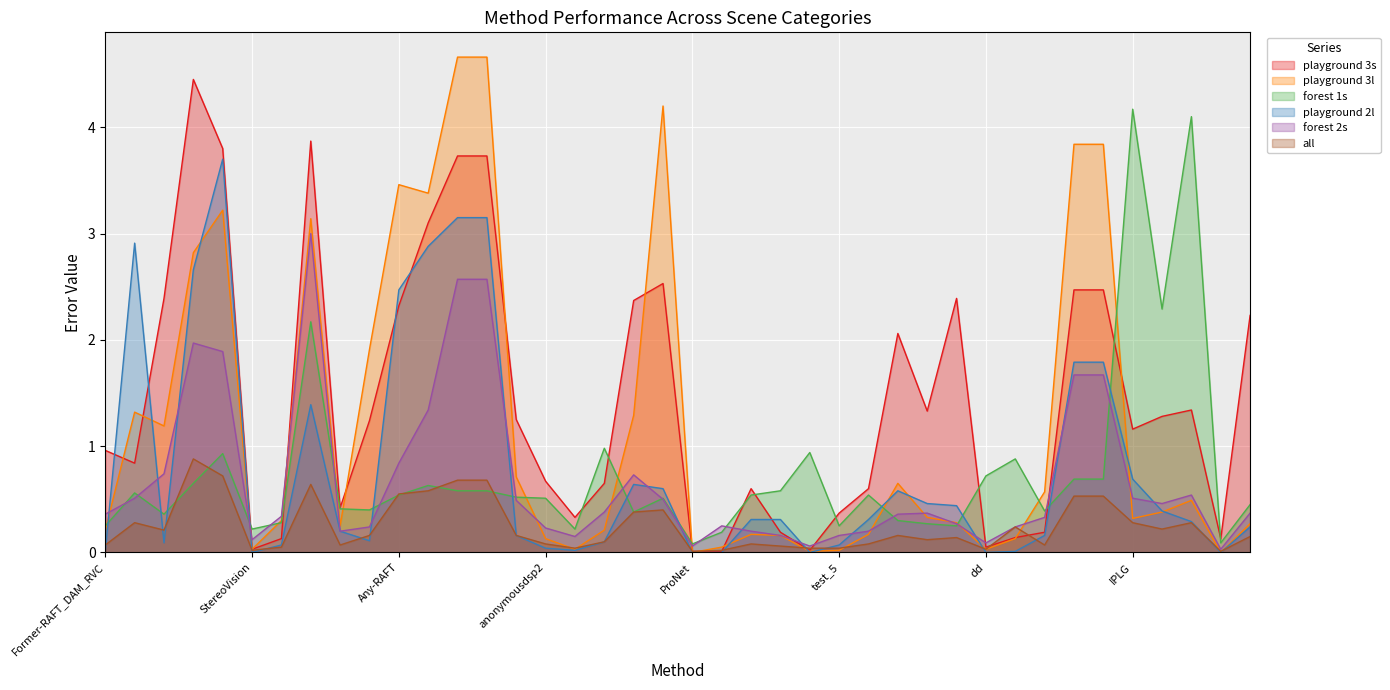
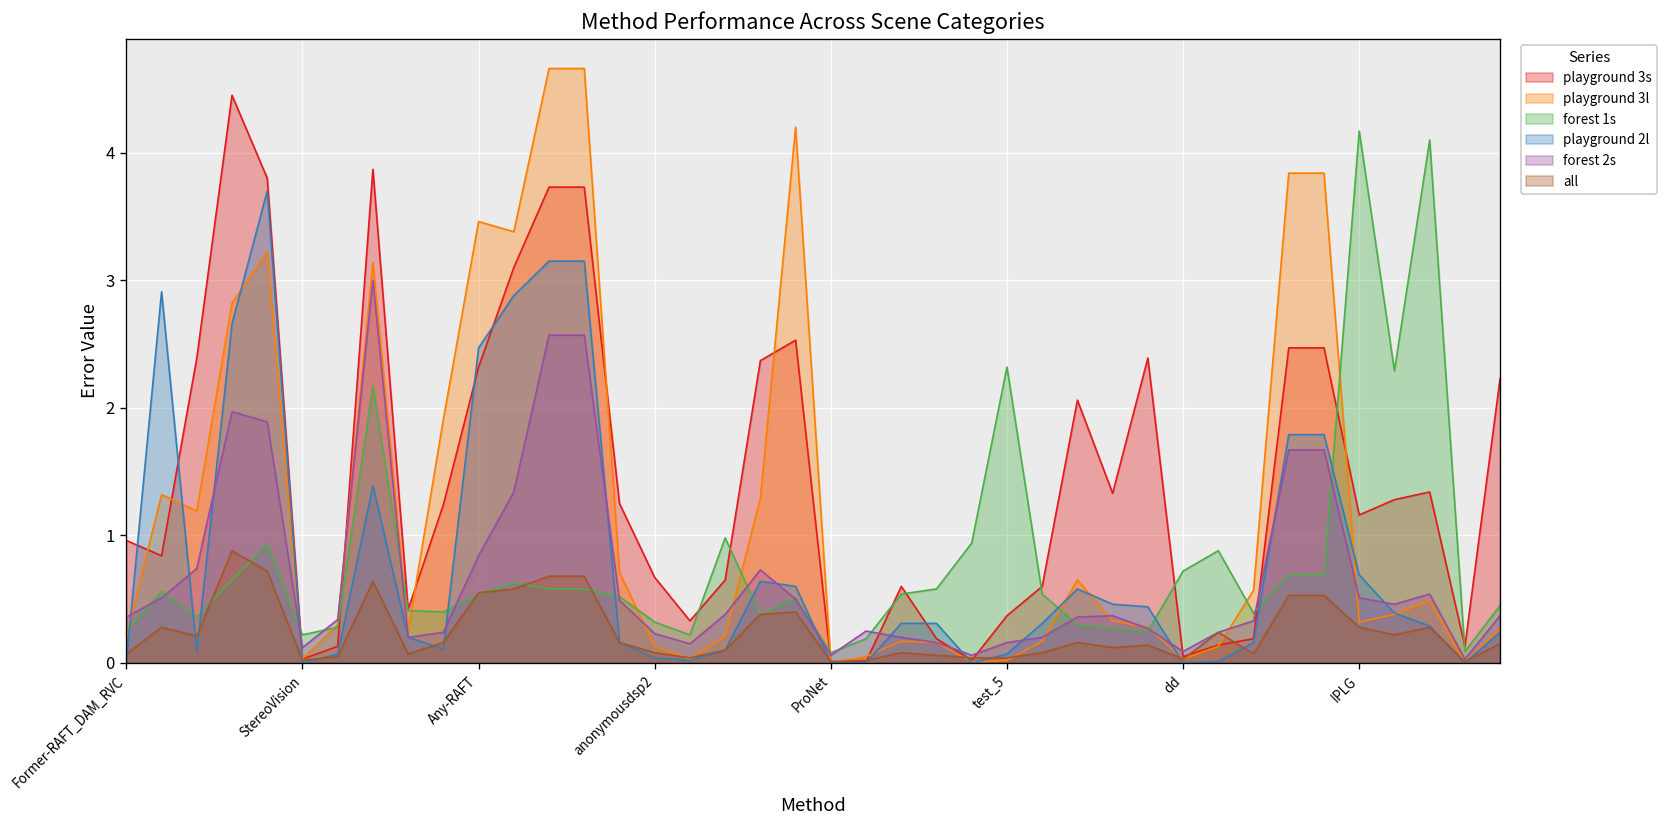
  {
    "forest 1s": {
      "Former-RAFT_DAM_RVC": 0.25,
      "StereoVision": 0.22,
-     "anonymousdsp2": 0.51,
-     "test_5": 0.25,
+     "anonymousdsp2": 0.32,
+     "test_5": 2.32,
      "dd": 0.72,
      "IPLG": 4.17
    }
  }
